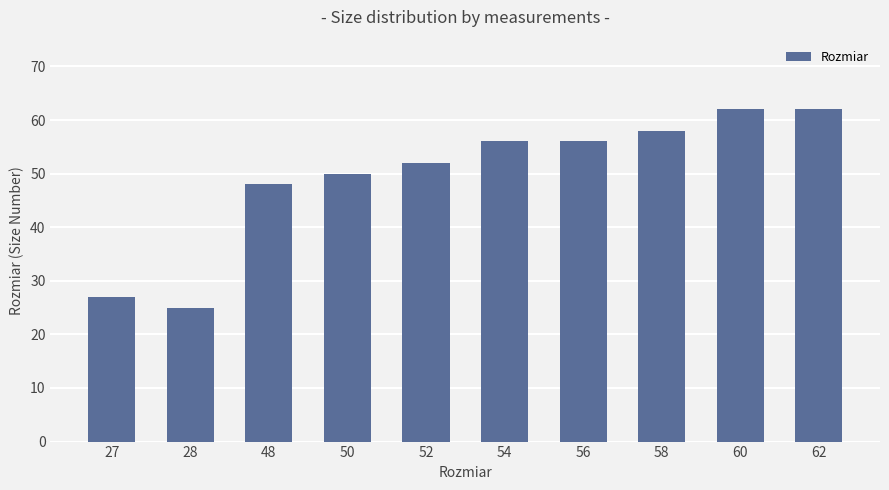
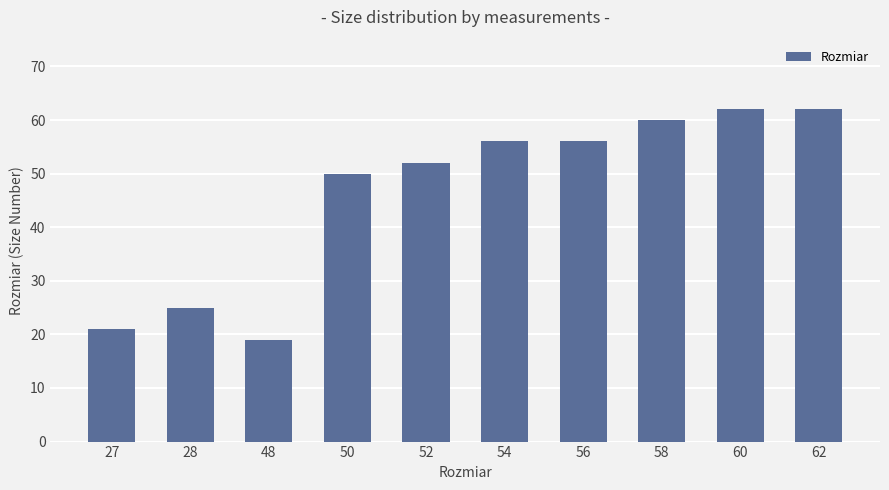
  {
-   "27": 27,
+   "27": 21,
    "28": 25,
-   "48": 48,
+   "48": 19,
    "50": 50,
    "52": 52,
    "54": 56,
    "56": 56,
-   "58": 58,
+   "58": 60,
    "60": 62,
    "62": 62
  }
